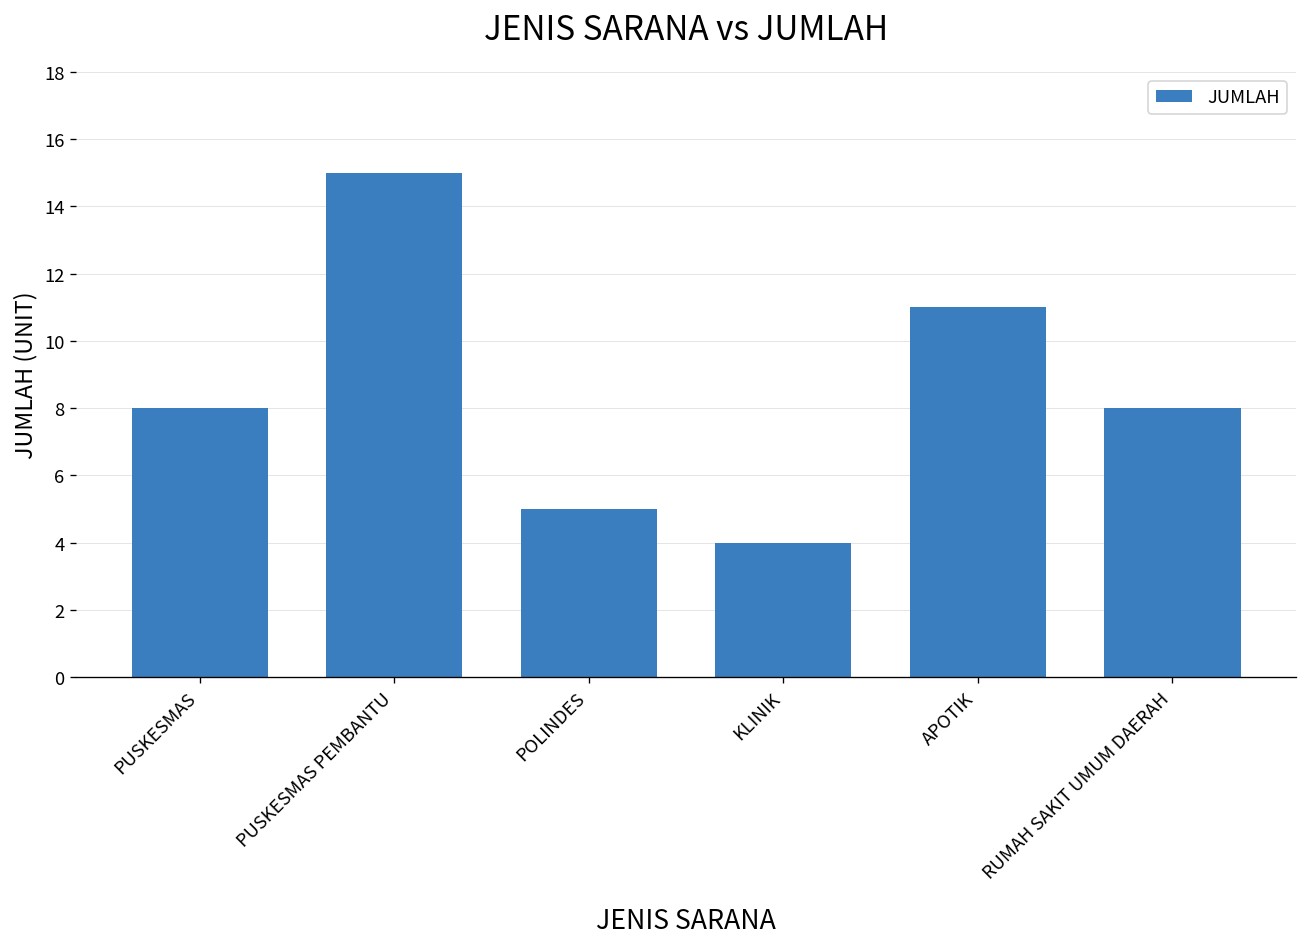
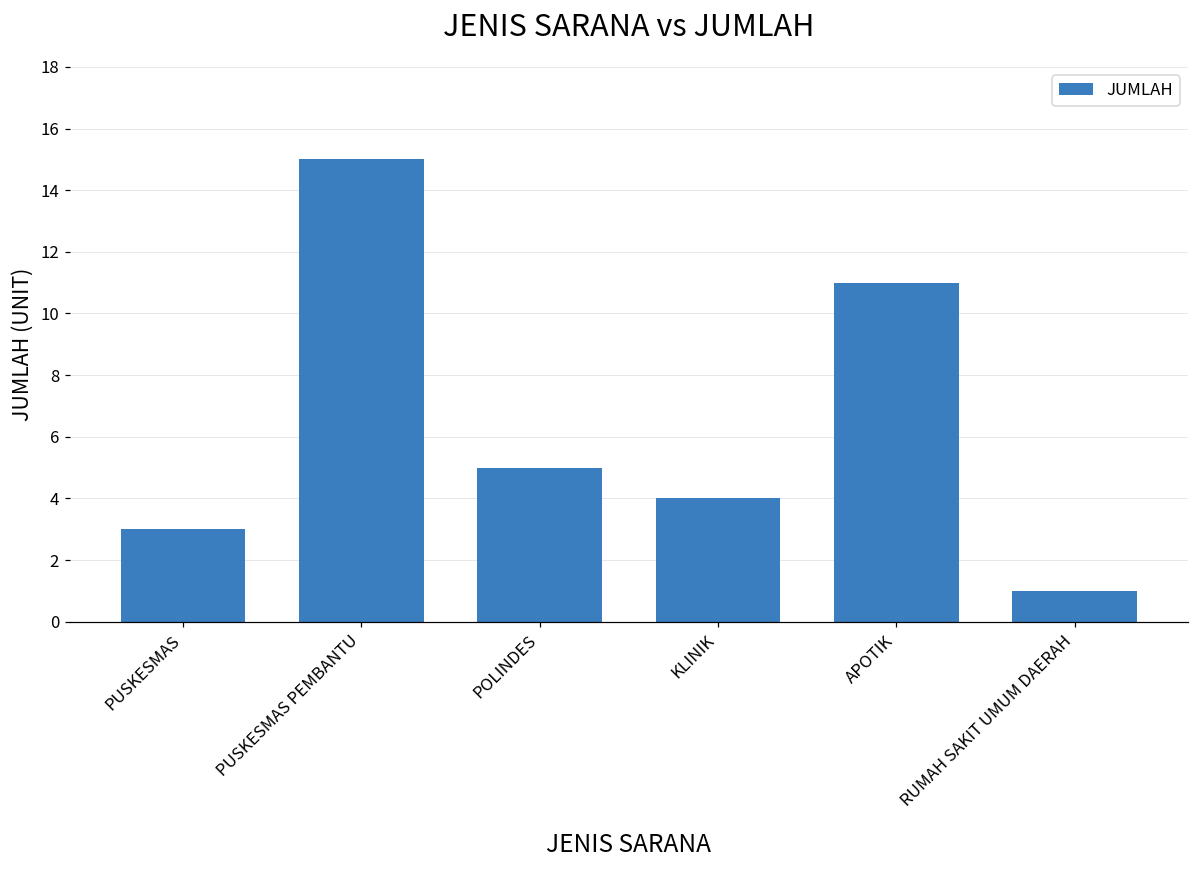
  {
-   "PUSKESMAS": 8,
+   "PUSKESMAS": 3,
    "PUSKESMAS PEMBANTU": 15,
    "POLINDES": 5,
    "KLINIK": 4,
    "APOTIK": 11,
-   "RUMAH SAKIT UMUM DAERAH": 8
+   "RUMAH SAKIT UMUM DAERAH": 1
  }
